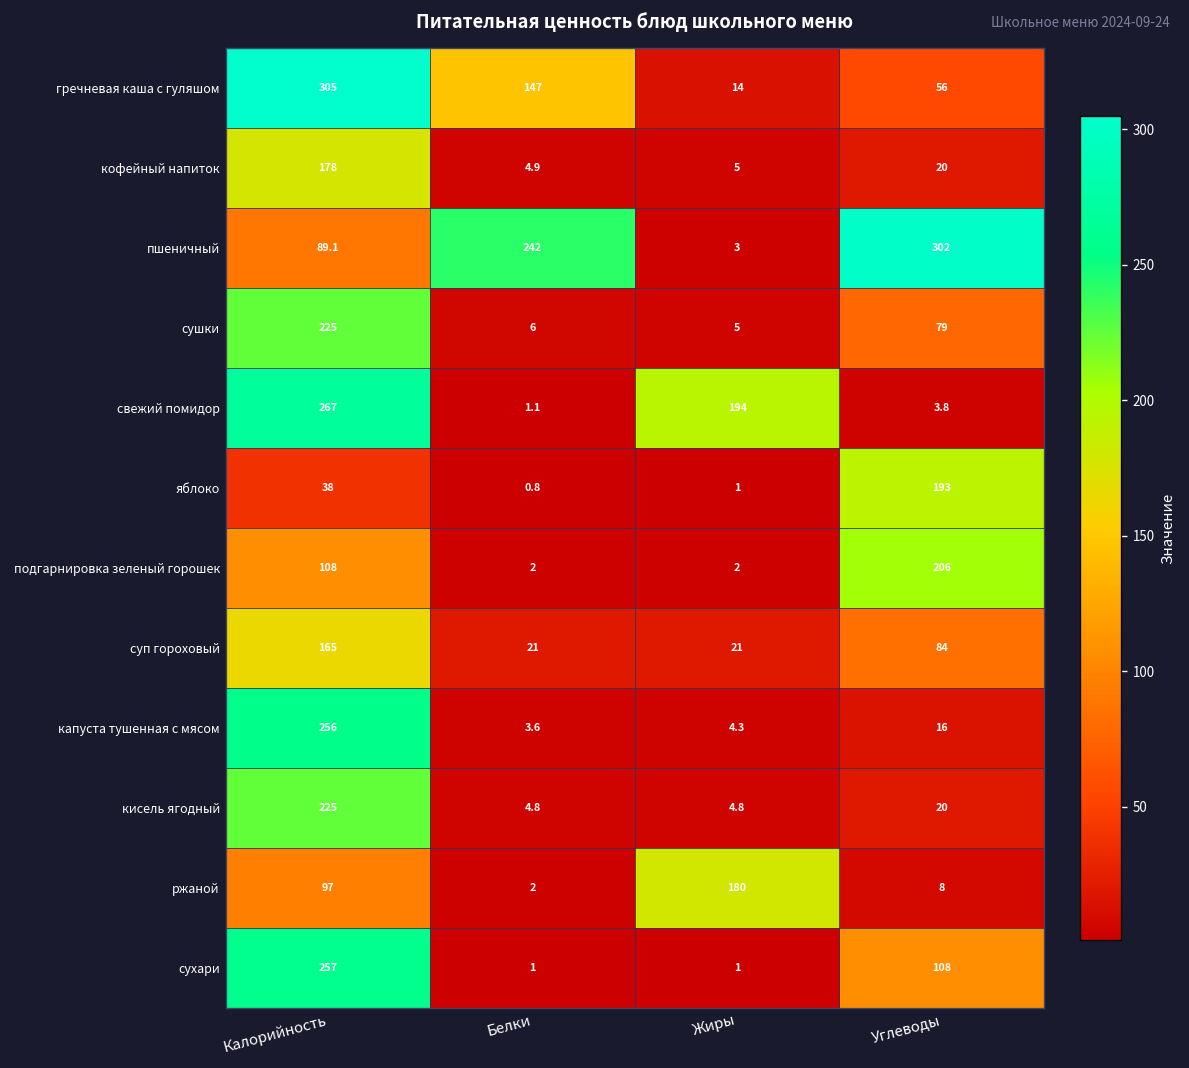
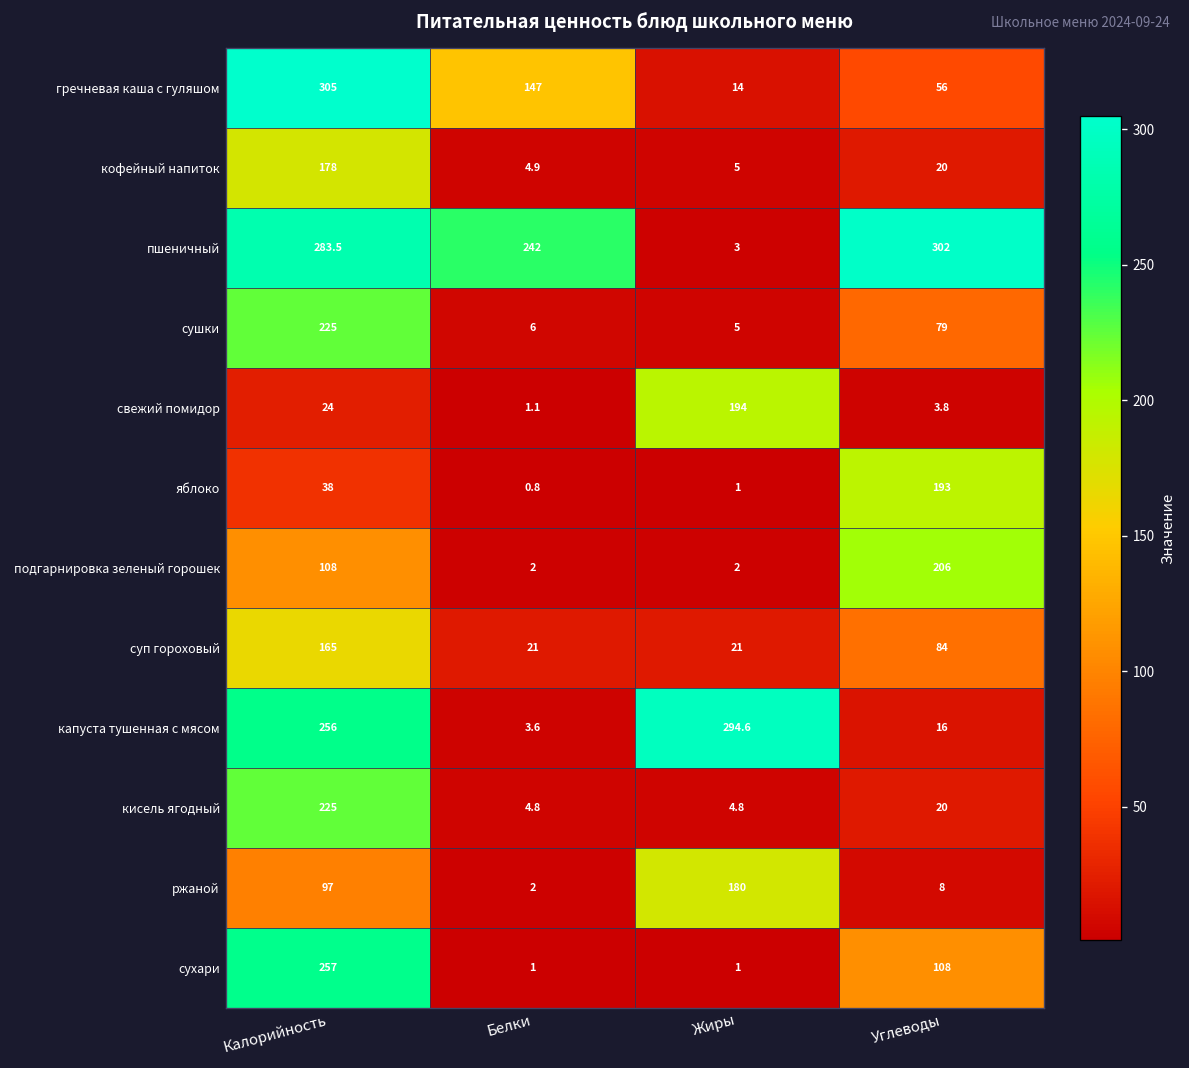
  {
    "гречневая каша с гуляшом": {
      "Калорийность": 305,
      "Белки": 147,
      "Жиры": 14,
      "Углеводы": 56
    },
    "кофейный напиток": {
      "Калорийность": 178,
      "Белки": 4.9,
      "Жиры": 5,
      "Углеводы": 20
    },
    "пшеничный": {
-     "Калорийность": 89.1,
+     "Калорийность": 283.5,
      "Белки": 242,
      "Жиры": 3,
      "Углеводы": 302
    },
    "сушки": {
      "Калорийность": 225,
      "Белки": 6,
      "Жиры": 5,
      "Углеводы": 79
    },
    "свежий помидор": {
-     "Калорийность": 267,
+     "Калорийность": 24,
      "Белки": 1.1,
      "Жиры": 194,
      "Углеводы": 3.8
    },
    "яблоко": {
      "Калорийность": 38,
      "Белки": 0.8,
      "Жиры": 1,
      "Углеводы": 193
    },
    "подгарнировка зеленый горошек": {
      "Калорийность": 108,
      "Белки": 2,
      "Жиры": 2,
      "Углеводы": 206
    },
    "суп гороховый": {
      "Калорийность": 165,
      "Белки": 21,
      "Жиры": 21,
      "Углеводы": 84
    },
    "капуста тушенная с мясом": {
      "Калорийность": 256,
      "Белки": 3.6,
-     "Жиры": 4.3,
+     "Жиры": 294.6,
      "Углеводы": 16
    },
    "кисель ягодный": {
      "Калорийность": 225,
      "Белки": 4.8,
      "Жиры": 4.8,
      "Углеводы": 20
    },
    "ржаной": {
      "Калорийность": 97,
      "Белки": 2,
      "Жиры": 180,
      "Углеводы": 8
    },
    "сухари": {
      "Калорийность": 257,
      "Белки": 1,
      "Жиры": 1,
      "Углеводы": 108
    }
  }
